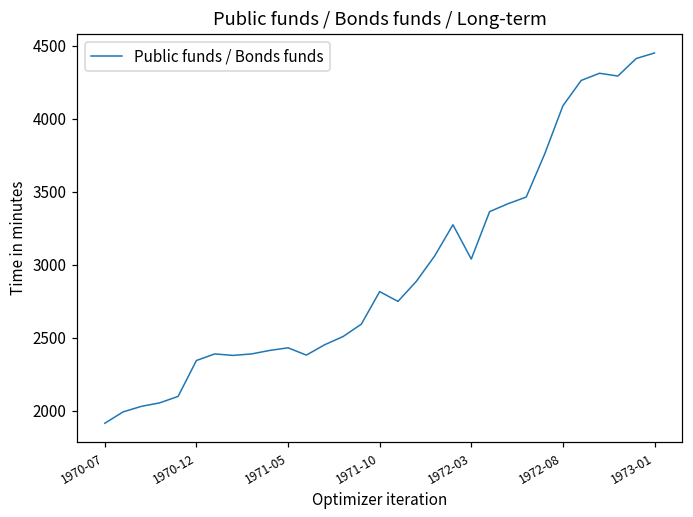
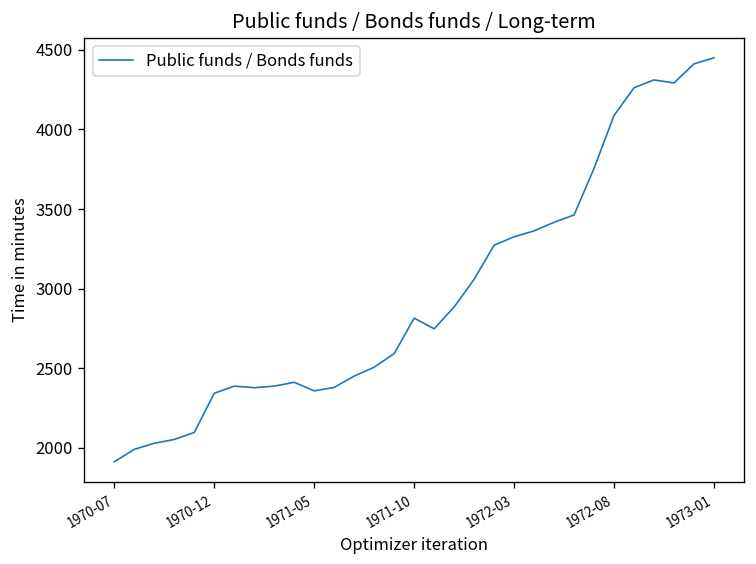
  {
    "1970-07": 1910,
    "1970-12": 2340,
-   "1971-05": 2430,
+   "1971-05": 2360,
    "1971-10": 2820,
-   "1972-03": 3040,
+   "1972-03": 3330,
    "1972-08": 4090,
    "1973-01": 4450
  }
